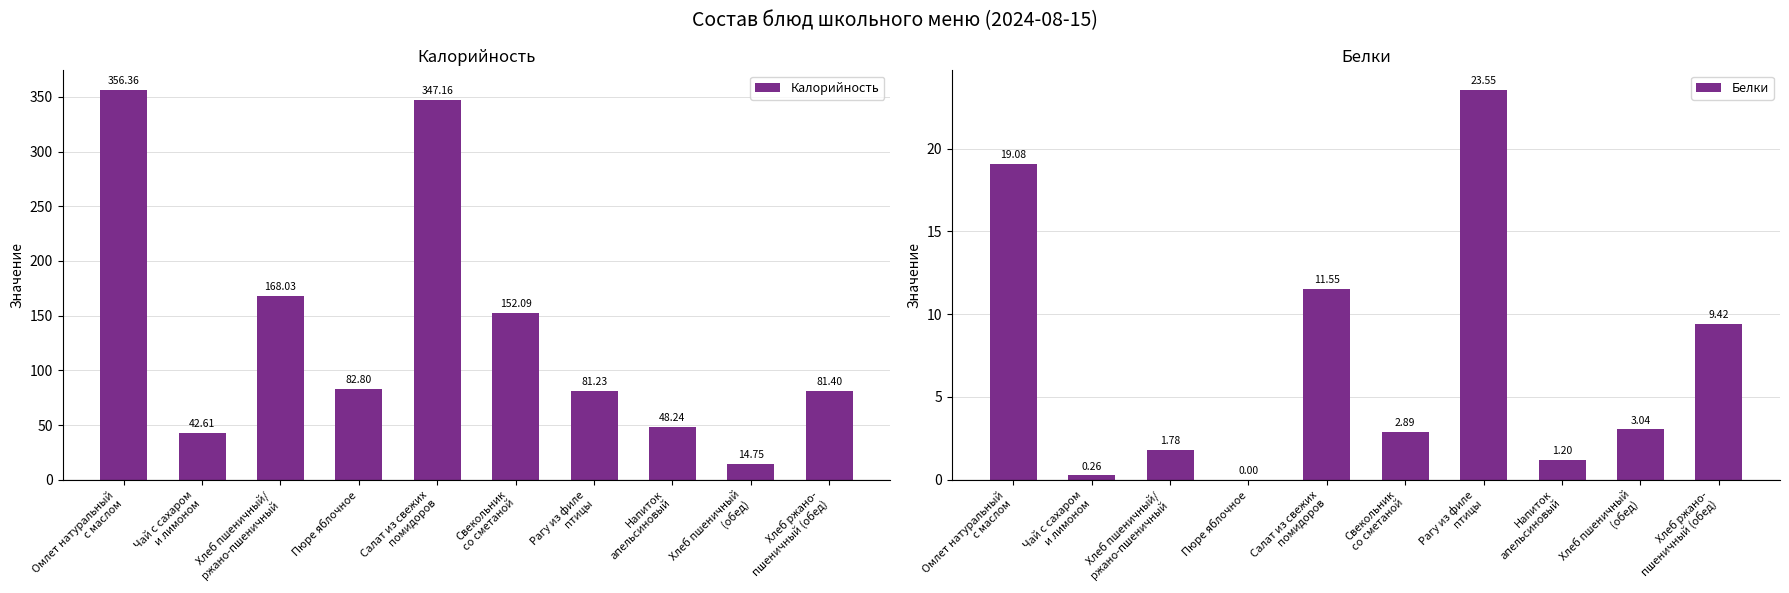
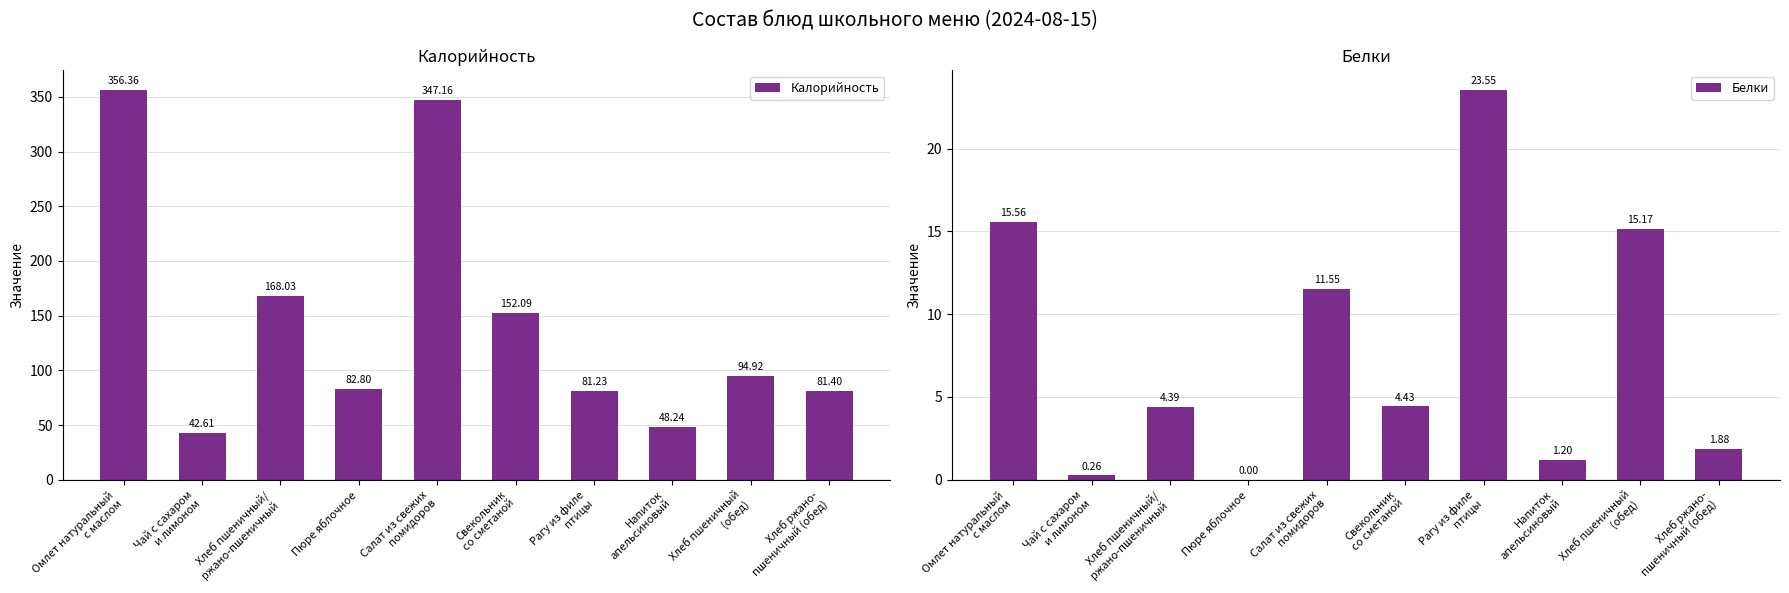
  {
    "Калорийность": {
      "Омлет натуральный с маслом": 356.36,
      "Чай с сахаром и лимоном": 42.61,
      "Хлеб пшеничный/ ржано-пшеничный": 168.03,
      "Пюре яблочное": 82.80,
      "Салат из свежих помидоров": 347.16,
      "Свекольник со сметаной": 152.09,
      "Рагу из филе птицы": 81.23,
      "Напиток апельсиновый": 48.24,
-     "Хлеб пшеничный (обед)": 14.75,
+     "Хлеб пшеничный (обед)": 94.92,
      "Хлеб ржано- пшеничный (обед)": 81.40
    },
    "Белки": {
-     "Омлет натуральный с маслом": 19.08,
+     "Омлет натуральный с маслом": 15.56,
      "Чай с сахаром и лимоном": 0.26,
-     "Хлеб пшеничный/ ржано-пшеничный": 1.78,
+     "Хлеб пшеничный/ ржано-пшеничный": 4.39,
      "Пюре яблочное": 0.00,
      "Салат из свежих помидоров": 11.55,
-     "Свекольник со сметаной": 2.89,
+     "Свекольник со сметаной": 4.43,
      "Рагу из филе птицы": 23.55,
      "Напиток апельсиновый": 1.20,
-     "Хлеб пшеничный (обед)": 3.04,
-     "Хлеб ржано- пшеничный (обед)": 9.42
+     "Хлеб пшеничный (обед)": 15.17,
+     "Хлеб ржано- пшеничный (обед)": 1.88
    }
  }
